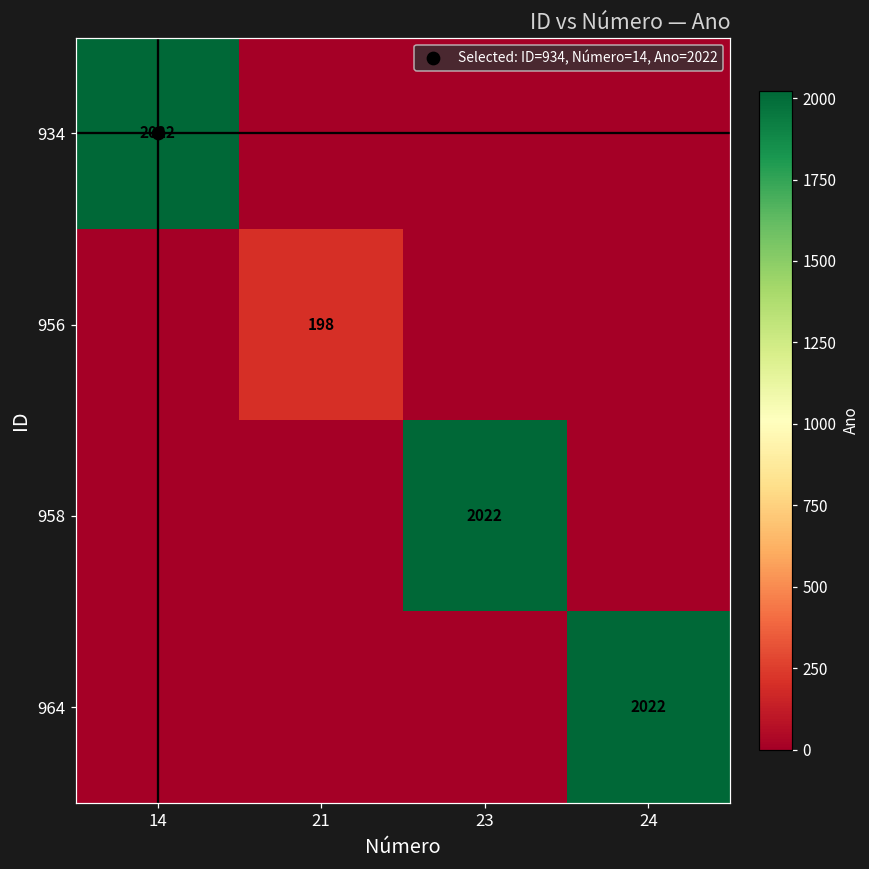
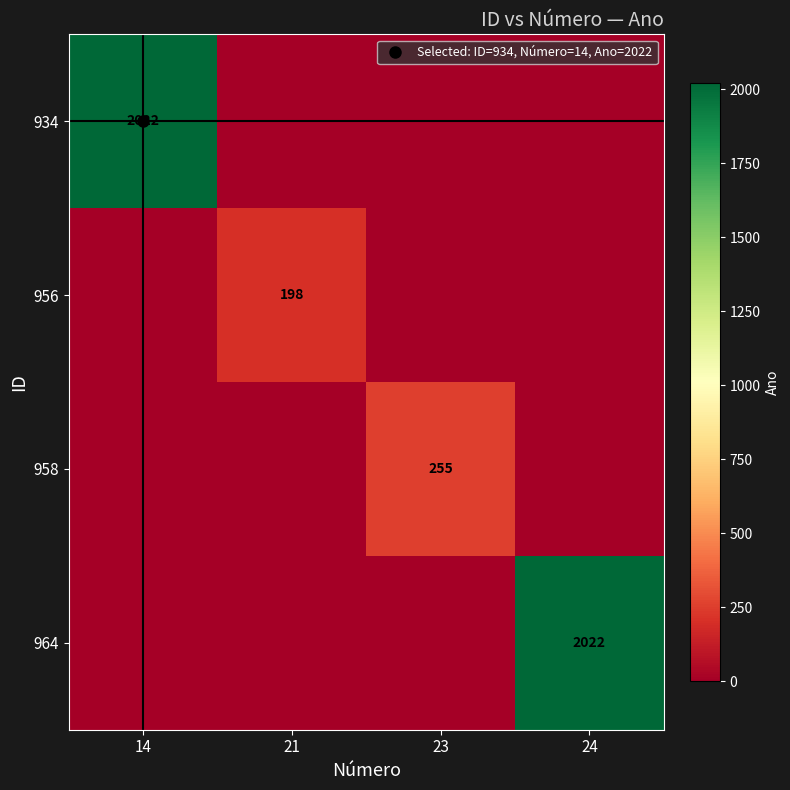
  {
    "956": {
      "21": 198
    },
    "958": {
-     "23": 2022
+     "23": 255
    },
    "964": {
      "24": 2022
    }
  }
